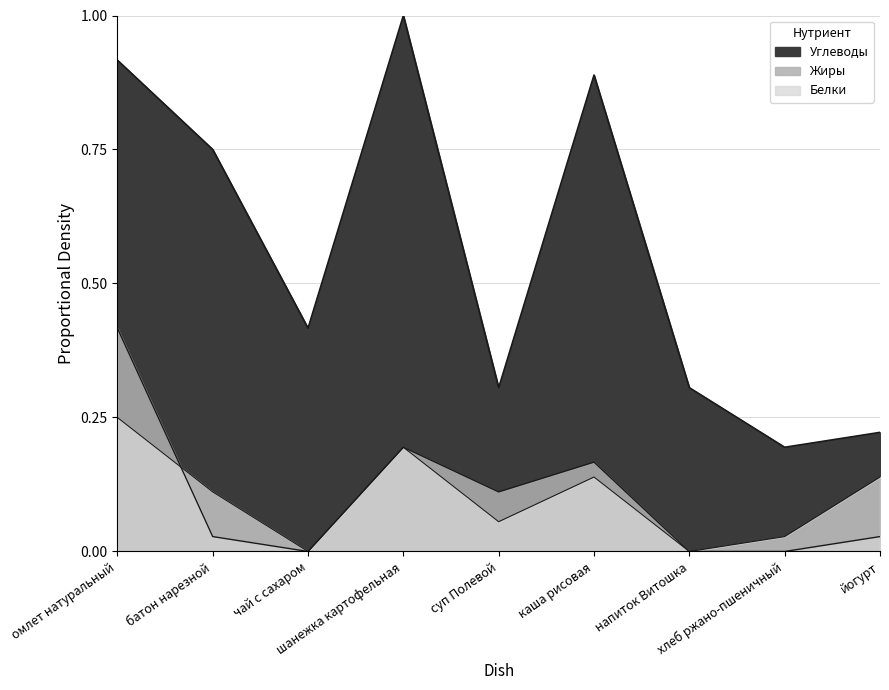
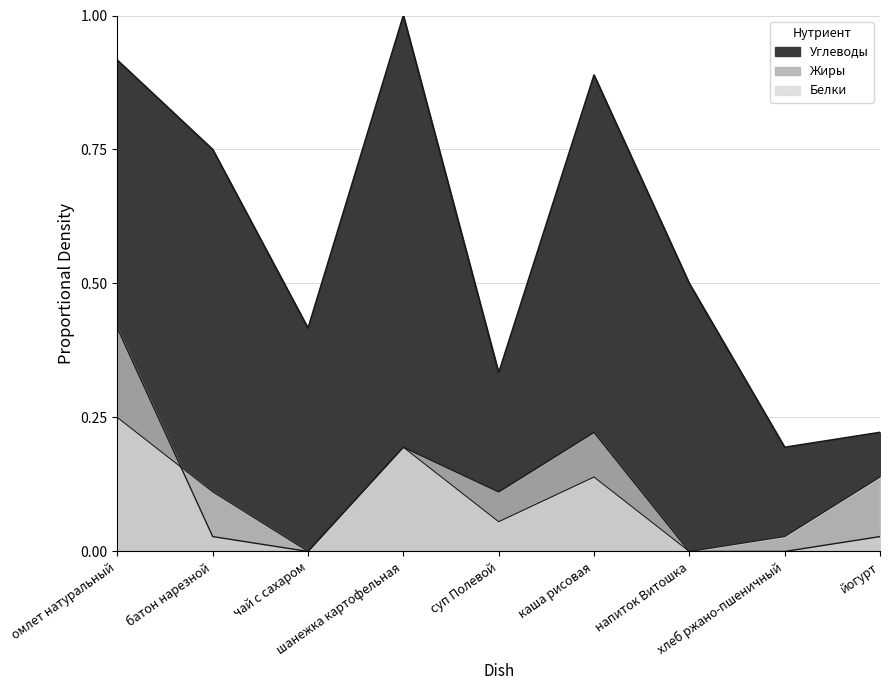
  {
    "Углеводы": {
      "омлет натуральный": 0.92,
      "батон нарезной": 0.75,
      "чай с сахаром": 0.42,
      "шанежка картофельная": 1.00,
-     "суп Полевой": 0.31,
+     "суп Полевой": 0.33,
      "каша рисовая": 0.89,
-     "напиток Витошка": 0.31,
+     "напиток Витошка": 0.50,
      "хлеб ржано-пшеничный": 0.19,
      "йогурт": 0.22
    },
    "Жиры": {
      "омлет натуральный": 0.42,
      "батон нарезной": 0.03,
      "суп Полевой": 0.11,
-     "каша рисовая": 0.17,
+     "каша рисовая": 0.22,
      "хлеб ржано-пшеничный": 0.00,
      "йогурт": 0.03
    },
    "Белки": {
      "омлет натуральный": 0.25,
      "батон нарезной": 0.11,
      "суп Полевой": 0.06,
      "каша рисовая": 0.14,
      "хлеб ржано-пшеничный": 0.03,
      "йогурт": 0.14
    }
  }
